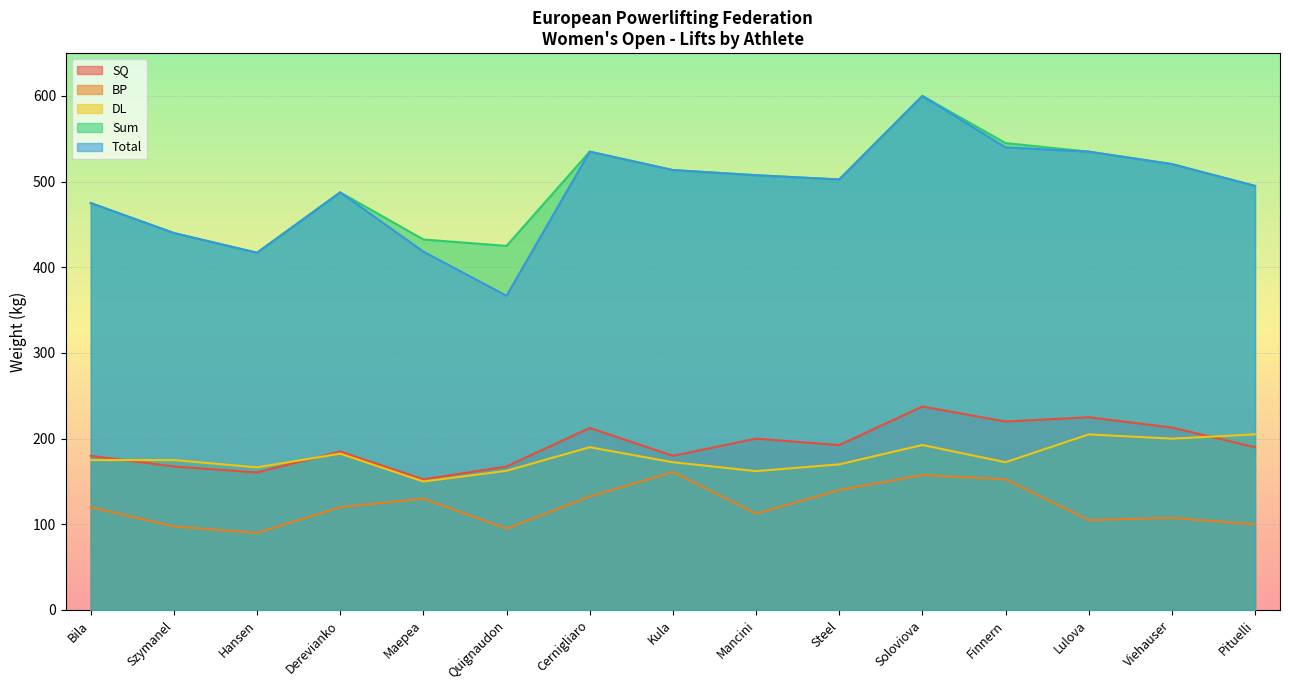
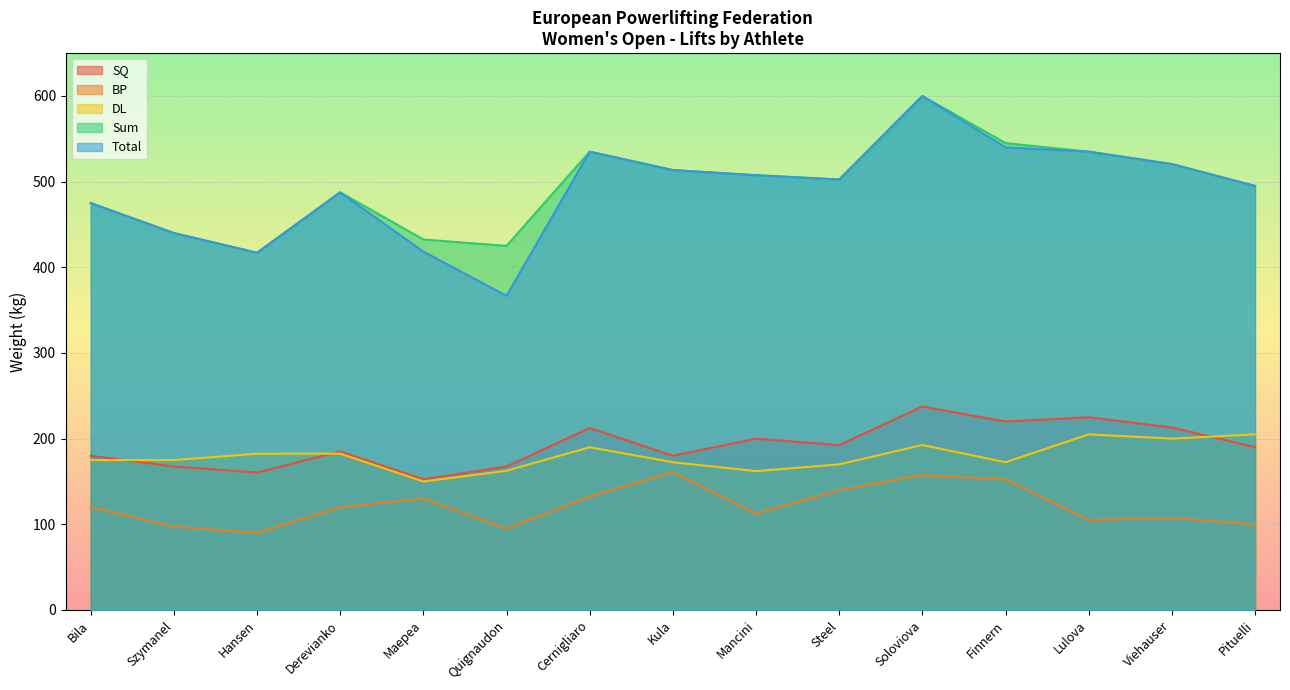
  {
    "DL": {
      "Bila": 180,
      "Szymanel": 180,
-     "Hansen": 170,
+     "Hansen": 180,
      "Quignaudon": 160,
      "Cernigliaro": 190,
      "Kula": 170,
      "Mancini": 160,
      "Steel": 170,
      "Soloviova": 190,
      "Finnern": 170,
      "Lulova": 210,
      "Viehauser": 200,
      "Pituelli": 210
    },
    "Sum": {
      "Maepea": 430,
      "Quignaudon": 430,
      "Finnern": 550
    },
    "Total": {
      "Maepea": 420,
      "Quignaudon": 370,
      "Finnern": 540
    }
  }
